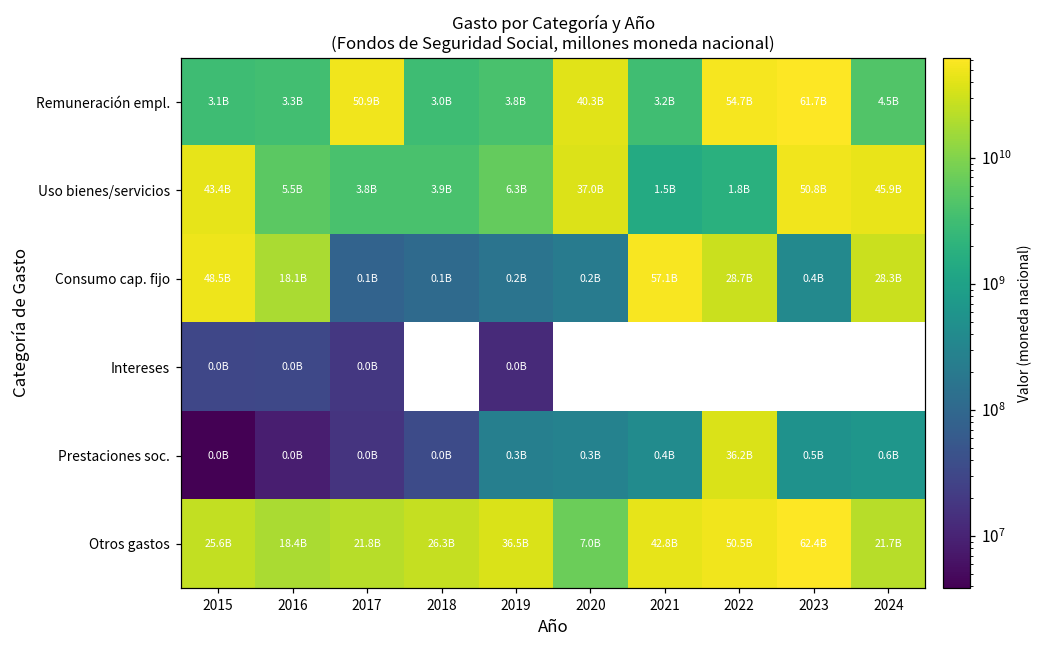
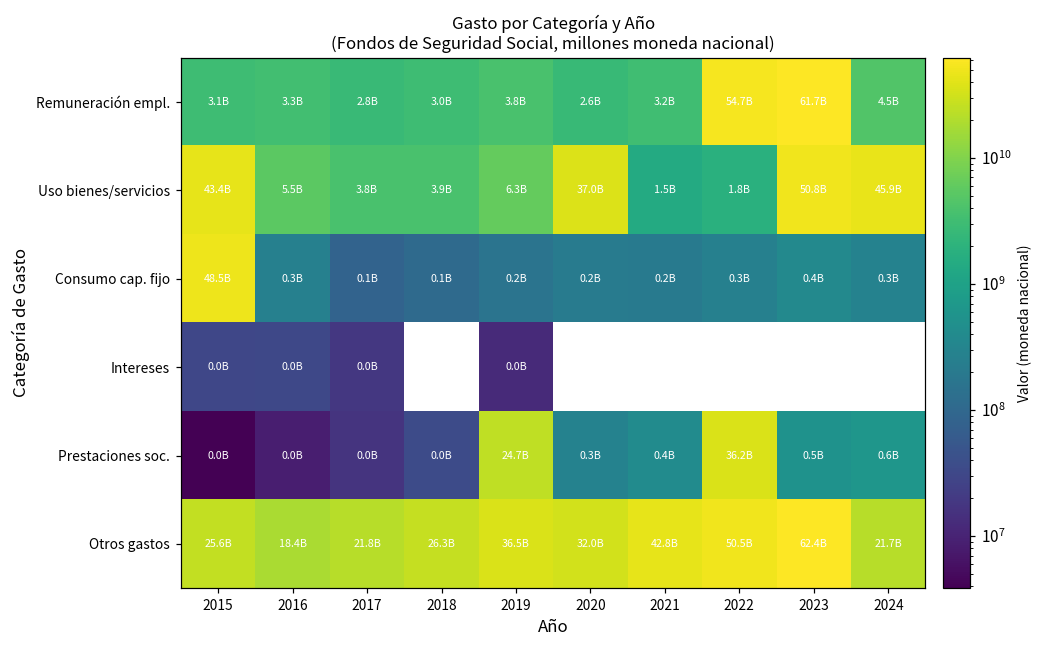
  {
    "Remuneración empl.": {
      "2015": "3.1B",
      "2016": "3.3B",
-     "2017": "50.9B",
+     "2017": "2.8B",
      "2018": "3.0B",
      "2019": "3.8B",
-     "2020": "40.3B",
+     "2020": "2.6B",
      "2021": "3.2B",
      "2022": "54.7B",
      "2023": "61.7B",
      "2024": "4.5B"
    },
    "Uso bienes/servicios": {
      "2015": "43.4B",
      "2016": "5.5B",
      "2017": "3.8B",
      "2018": "3.9B",
      "2019": "6.3B",
      "2020": "37.0B",
      "2021": "1.5B",
      "2022": "1.8B",
      "2023": "50.8B",
      "2024": "45.9B"
    },
    "Consumo cap. fijo": {
      "2015": "48.5B",
-     "2016": "18.1B",
+     "2016": "0.3B",
      "2017": "0.1B",
      "2018": "0.1B",
      "2019": "0.2B",
      "2020": "0.2B",
-     "2021": "57.1B",
-     "2022": "28.7B",
+     "2021": "0.2B",
+     "2022": "0.3B",
      "2023": "0.4B",
-     "2024": "28.3B"
+     "2024": "0.3B"
    },
    "Intereses": {
      "2015": "0.0B",
      "2016": "0.0B",
      "2017": "0.0B",
      "2019": "0.0B"
    },
    "Prestaciones soc.": {
      "2015": "0.0B",
      "2016": "0.0B",
      "2017": "0.0B",
      "2018": "0.0B",
-     "2019": "0.3B",
+     "2019": "24.7B",
      "2020": "0.3B",
      "2021": "0.4B",
      "2022": "36.2B",
      "2023": "0.5B",
      "2024": "0.6B"
    },
    "Otros gastos": {
      "2015": "25.6B",
      "2016": "18.4B",
      "2017": "21.8B",
      "2018": "26.3B",
      "2019": "36.5B",
-     "2020": "7.0B",
+     "2020": "32.0B",
      "2021": "42.8B",
      "2022": "50.5B",
      "2023": "62.4B",
      "2024": "21.7B"
    }
  }
